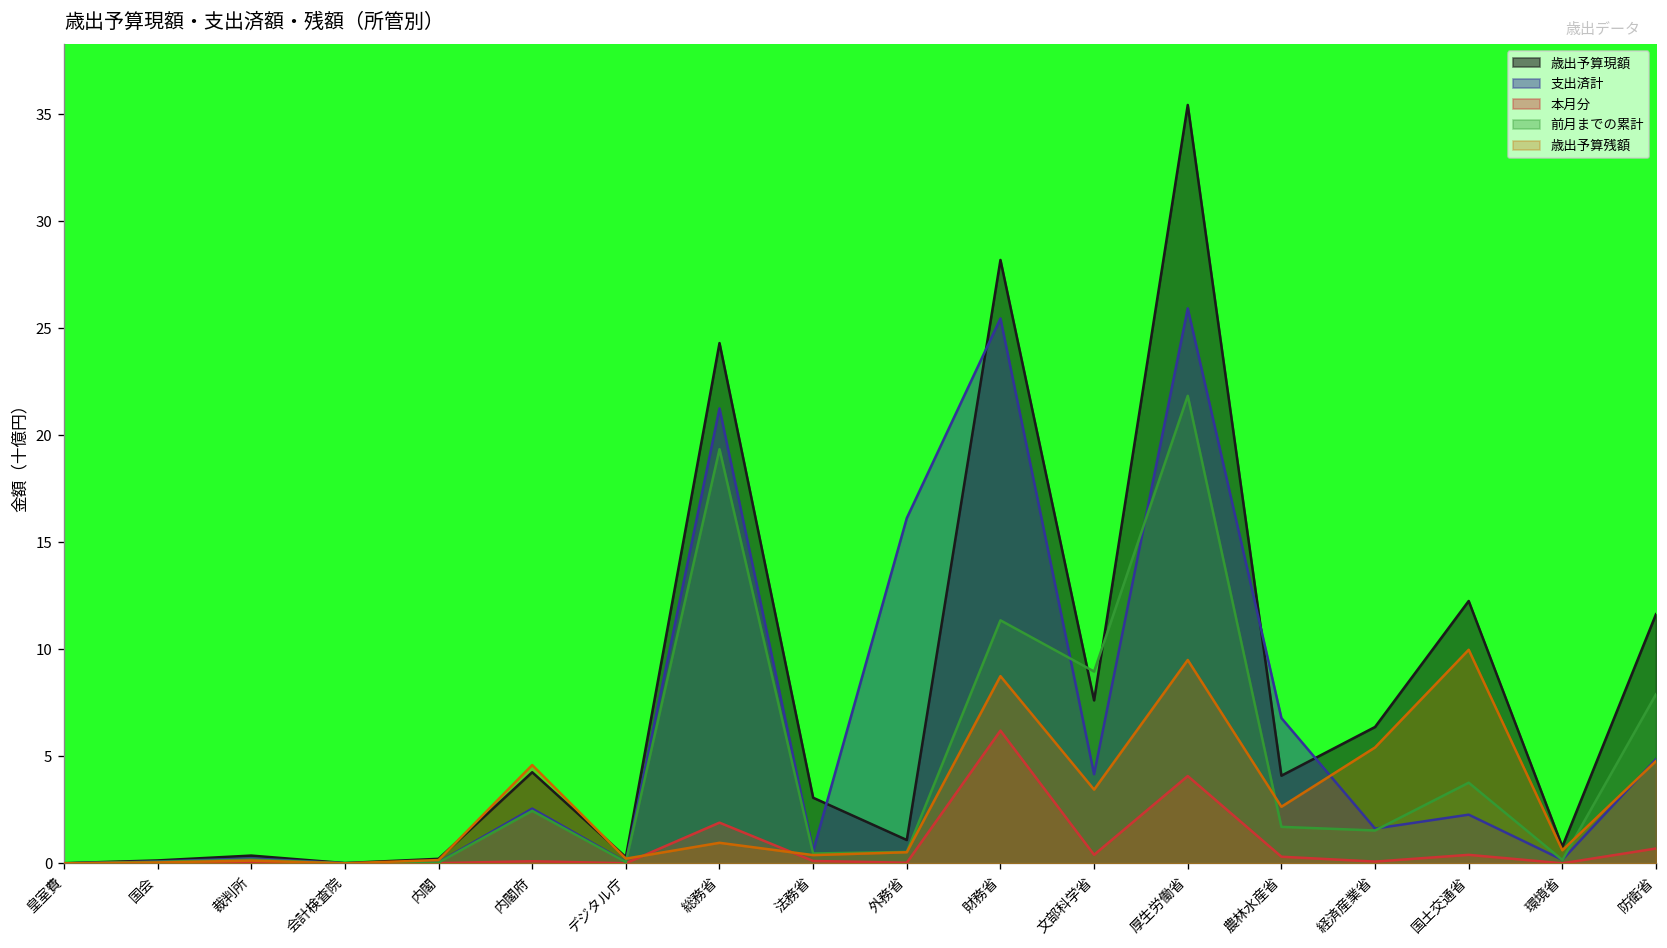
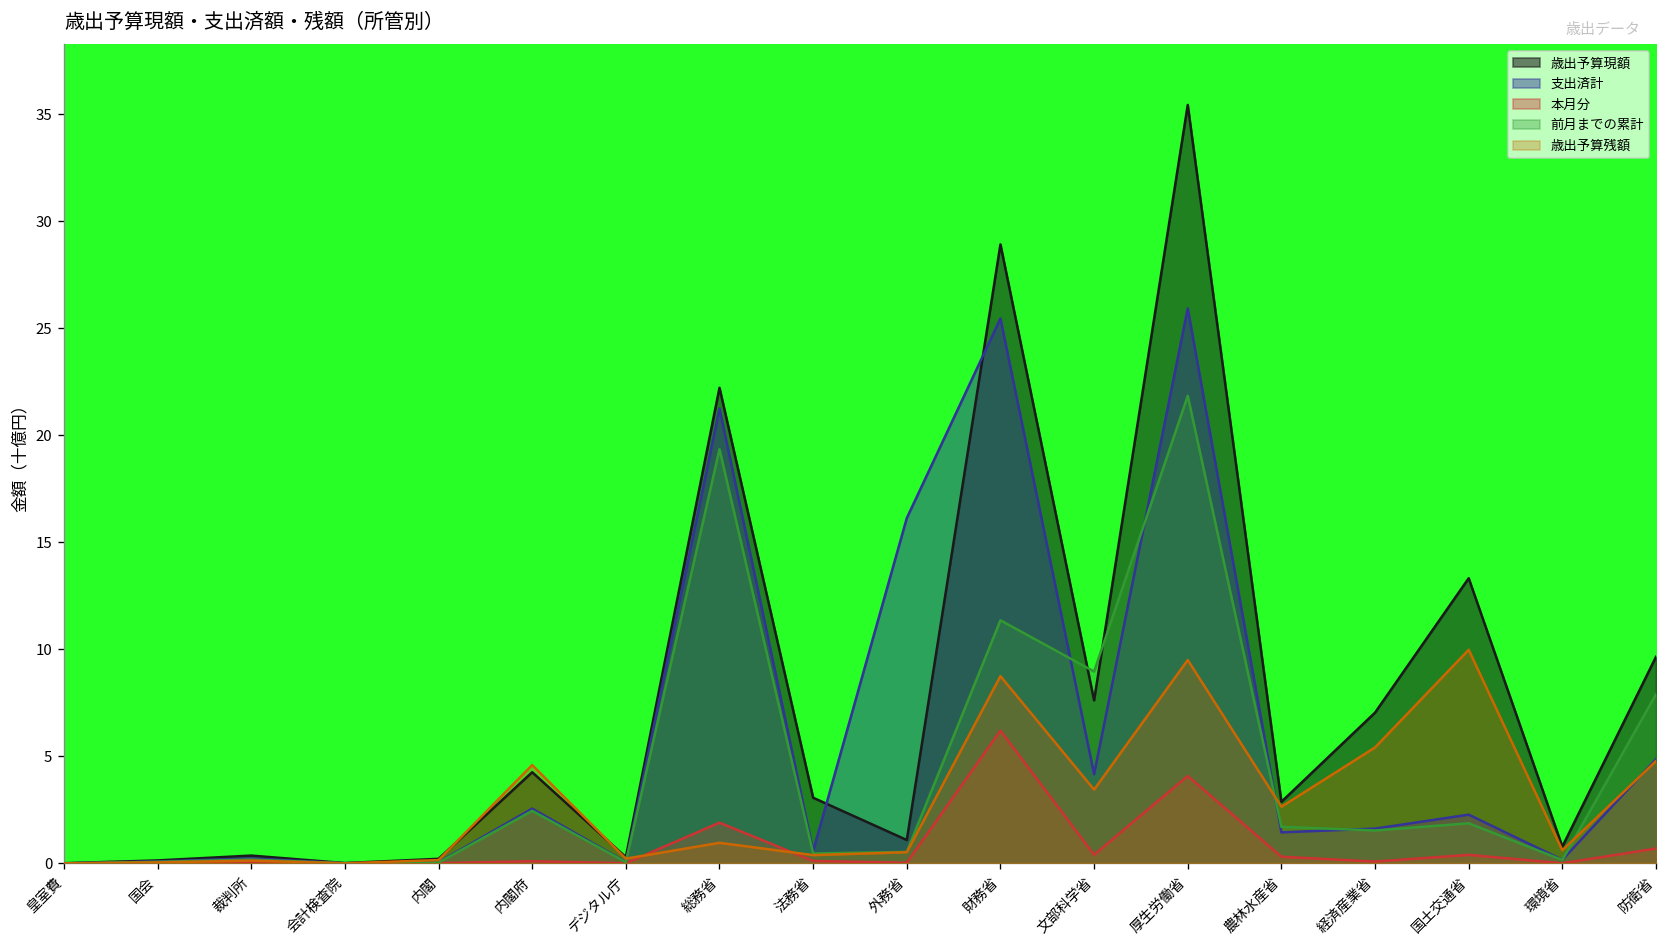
  {
    "歳出予算現額": {
      "内閣府": 4.3,
-     "総務省": 24.3,
+     "総務省": 22.2,
      "法務省": 3.1,
      "外務省": 1.1,
-     "財務省": 28.2,
+     "財務省": 28.9,
      "文部科学省": 7.6,
      "厚生労働省": 35.4,
-     "農林水産省": 4.1,
-     "経済産業省": 6.4,
-     "国土交通省": 12.3,
+     "農林水産省": 2.9,
+     "経済産業省": 7.0,
+     "国土交通省": 13.3,
      "環境省": 0.8,
-     "防衛省": 11.6
+     "防衛省": 9.7
    },
    "支出済計": {
      "総務省": 21.3,
      "外務省": 16.1,
      "財務省": 25.5,
      "文部科学省": 4.2,
      "厚生労働省": 25.9,
-     "農林水産省": 6.8,
+     "農林水産省": 1.5,
      "国土交通省": 2.3
    },
    "前月までの累計": {
      "総務省": 19.3,
      "財務省": 11.4,
      "文部科学省": 9.0,
      "厚生労働省": 21.8,
      "農林水産省": 1.7,
-     "国土交通省": 3.8,
+     "国土交通省": 1.9,
      "防衛省": 7.9
    }
  }
